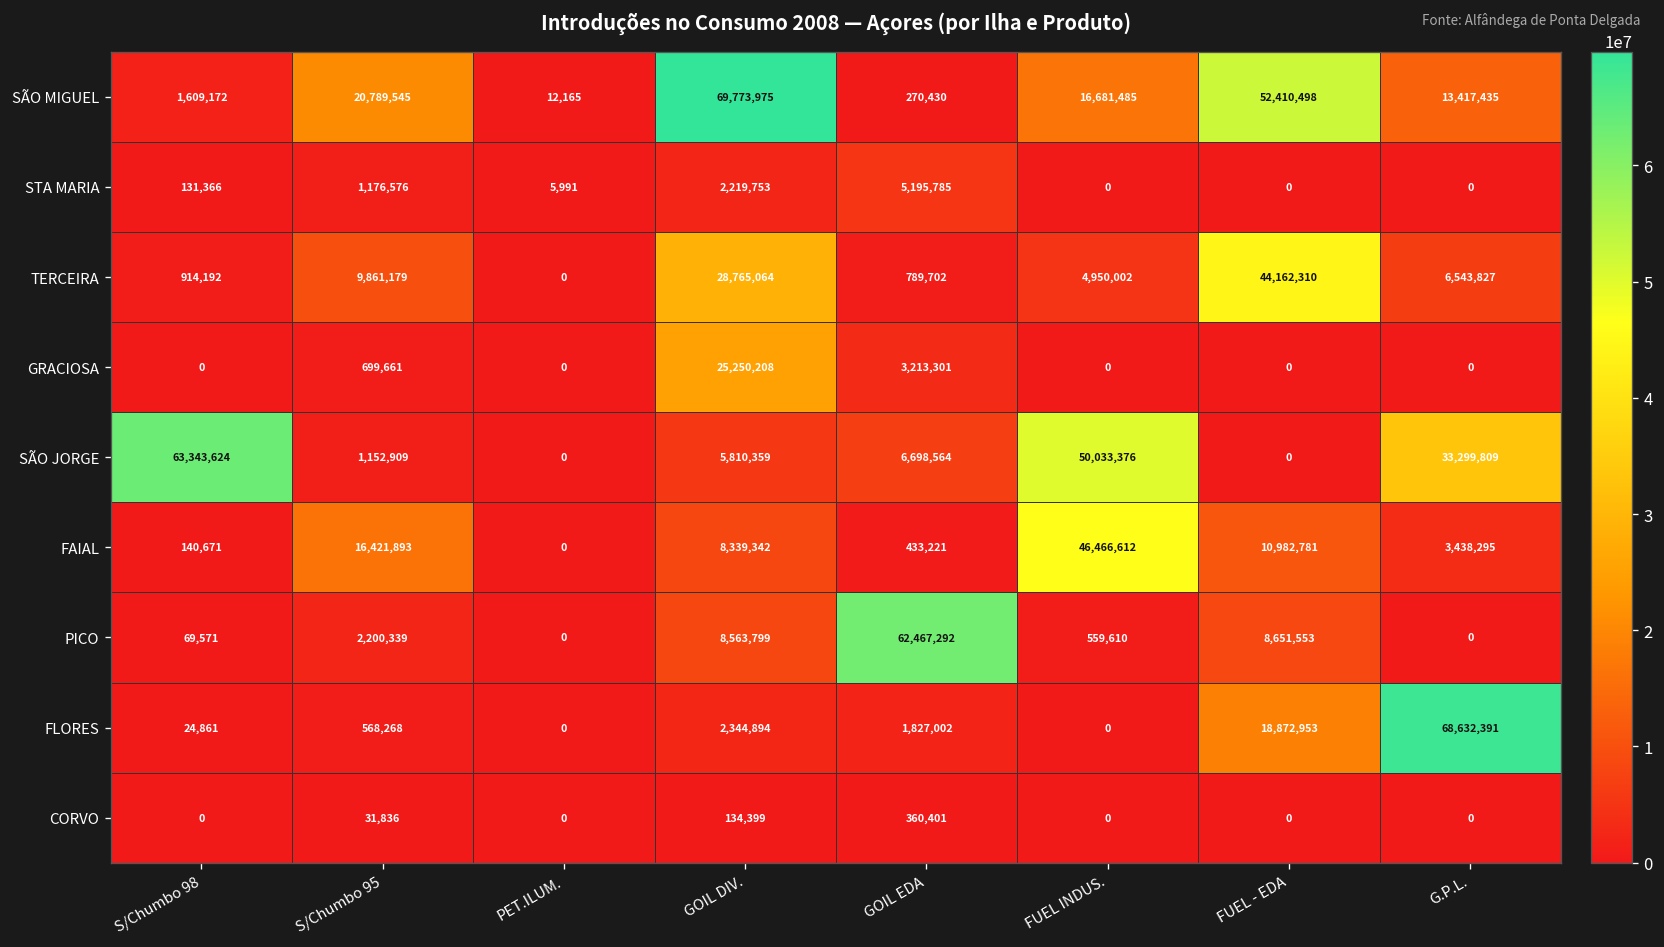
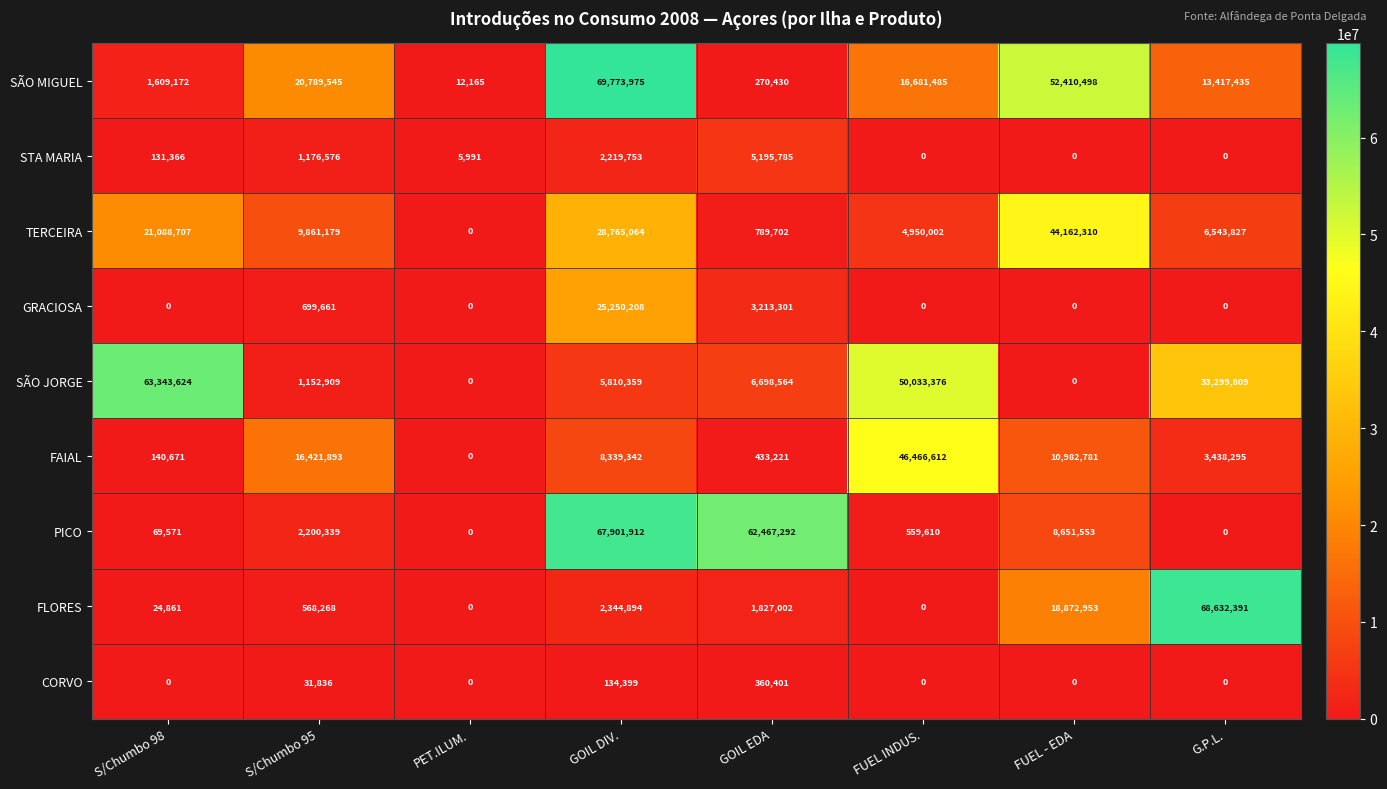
  {
    "SÃO MIGUEL": {
      "S/Chumbo 98": "1,609,172",
      "S/Chumbo 95": "20,789,545",
      "PET.ILUM.": "12,165",
      "GOIL DIV.": "69,773,975",
      "GOIL EDA": "270,430",
      "FUEL INDUS.": "16,681,485",
      "FUEL - EDA": "52,410,498",
      "G.P.L.": "13,417,435"
    },
    "STA MARIA": {
      "S/Chumbo 98": "131,366",
      "S/Chumbo 95": "1,176,576",
      "PET.ILUM.": "5,991",
      "GOIL DIV.": "2,219,753",
      "GOIL EDA": "5,195,785",
      "FUEL INDUS.": "0",
      "FUEL - EDA": "0",
      "G.P.L.": "0"
    },
    "TERCEIRA": {
-     "S/Chumbo 98": "914,192",
+     "S/Chumbo 98": "21,088,707",
      "S/Chumbo 95": "9,861,179",
      "PET.ILUM.": "0",
      "GOIL DIV.": "28,765,064",
      "GOIL EDA": "789,702",
      "FUEL INDUS.": "4,950,002",
      "FUEL - EDA": "44,162,310",
      "G.P.L.": "6,543,827"
    },
    "GRACIOSA": {
      "S/Chumbo 98": "0",
      "S/Chumbo 95": "699,661",
      "PET.ILUM.": "0",
      "GOIL DIV.": "25,250,208",
      "GOIL EDA": "3,213,301",
      "FUEL INDUS.": "0",
      "FUEL - EDA": "0",
      "G.P.L.": "0"
    },
    "SÃO JORGE": {
      "S/Chumbo 98": "63,343,624",
      "S/Chumbo 95": "1,152,909",
      "PET.ILUM.": "0",
      "GOIL DIV.": "5,810,359",
      "GOIL EDA": "6,698,564",
      "FUEL INDUS.": "50,033,376",
      "FUEL - EDA": "0",
      "G.P.L.": "33,299,809"
    },
    "FAIAL": {
      "S/Chumbo 98": "140,671",
      "S/Chumbo 95": "16,421,893",
      "PET.ILUM.": "0",
      "GOIL DIV.": "8,339,342",
      "GOIL EDA": "433,221",
      "FUEL INDUS.": "46,466,612",
      "FUEL - EDA": "10,982,781",
      "G.P.L.": "3,438,295"
    },
    "PICO": {
      "S/Chumbo 98": "69,571",
      "S/Chumbo 95": "2,200,339",
      "PET.ILUM.": "0",
-     "GOIL DIV.": "8,563,799",
+     "GOIL DIV.": "67,901,912",
      "GOIL EDA": "62,467,292",
      "FUEL INDUS.": "559,610",
      "FUEL - EDA": "8,651,553",
      "G.P.L.": "0"
    },
    "FLORES": {
      "S/Chumbo 98": "24,861",
      "S/Chumbo 95": "568,268",
      "PET.ILUM.": "0",
      "GOIL DIV.": "2,344,894",
      "GOIL EDA": "1,827,002",
      "FUEL INDUS.": "0",
      "FUEL - EDA": "18,872,953",
      "G.P.L.": "68,632,391"
    },
    "CORVO": {
      "S/Chumbo 98": "0",
      "S/Chumbo 95": "31,836",
      "PET.ILUM.": "0",
      "GOIL DIV.": "134,399",
      "GOIL EDA": "360,401",
      "FUEL INDUS.": "0",
      "FUEL - EDA": "0",
      "G.P.L.": "0"
    }
  }
